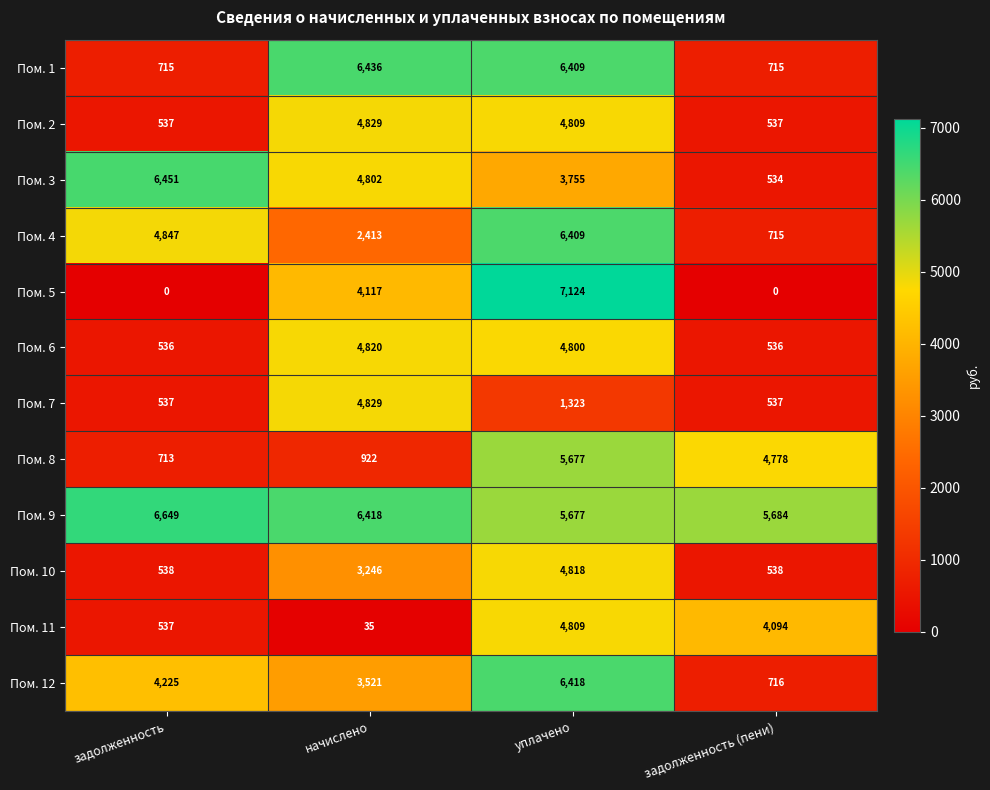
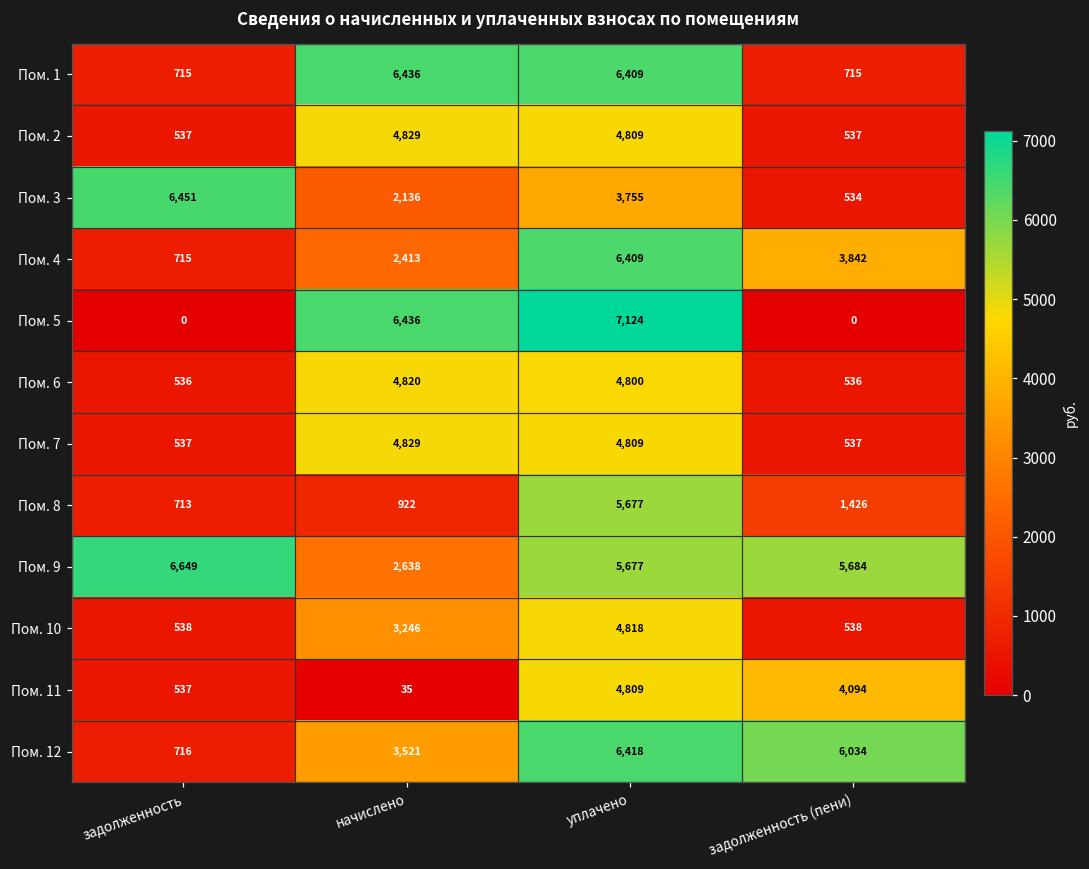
  {
    "Пом. 1": {
      "задолженность": "715",
      "начислено": "6,436",
      "уплачено": "6,409",
      "задолженность (пени)": "715"
    },
    "Пом. 2": {
      "задолженность": "537",
      "начислено": "4,829",
      "уплачено": "4,809",
      "задолженность (пени)": "537"
    },
    "Пом. 3": {
      "задолженность": "6,451",
-     "начислено": "4,802",
+     "начислено": "2,136",
      "уплачено": "3,755",
      "задолженность (пени)": "534"
    },
    "Пом. 4": {
-     "задолженность": "4,847",
+     "задолженность": "715",
      "начислено": "2,413",
      "уплачено": "6,409",
-     "задолженность (пени)": "715"
+     "задолженность (пени)": "3,842"
    },
    "Пом. 5": {
      "задолженность": "0",
-     "начислено": "4,117",
+     "начислено": "6,436",
      "уплачено": "7,124",
      "задолженность (пени)": "0"
    },
    "Пом. 6": {
      "задолженность": "536",
      "начислено": "4,820",
      "уплачено": "4,800",
      "задолженность (пени)": "536"
    },
    "Пом. 7": {
      "задолженность": "537",
      "начислено": "4,829",
-     "уплачено": "1,323",
+     "уплачено": "4,809",
      "задолженность (пени)": "537"
    },
    "Пом. 8": {
      "задолженность": "713",
      "начислено": "922",
      "уплачено": "5,677",
-     "задолженность (пени)": "4,778"
+     "задолженность (пени)": "1,426"
    },
    "Пом. 9": {
      "задолженность": "6,649",
-     "начислено": "6,418",
+     "начислено": "2,638",
      "уплачено": "5,677",
      "задолженность (пени)": "5,684"
    },
    "Пом. 10": {
      "задолженность": "538",
      "начислено": "3,246",
      "уплачено": "4,818",
      "задолженность (пени)": "538"
    },
    "Пом. 11": {
      "задолженность": "537",
      "начислено": "35",
      "уплачено": "4,809",
      "задолженность (пени)": "4,094"
    },
    "Пом. 12": {
-     "задолженность": "4,225",
+     "задолженность": "716",
      "начислено": "3,521",
      "уплачено": "6,418",
-     "задолженность (пени)": "716"
+     "задолженность (пени)": "6,034"
    }
  }
